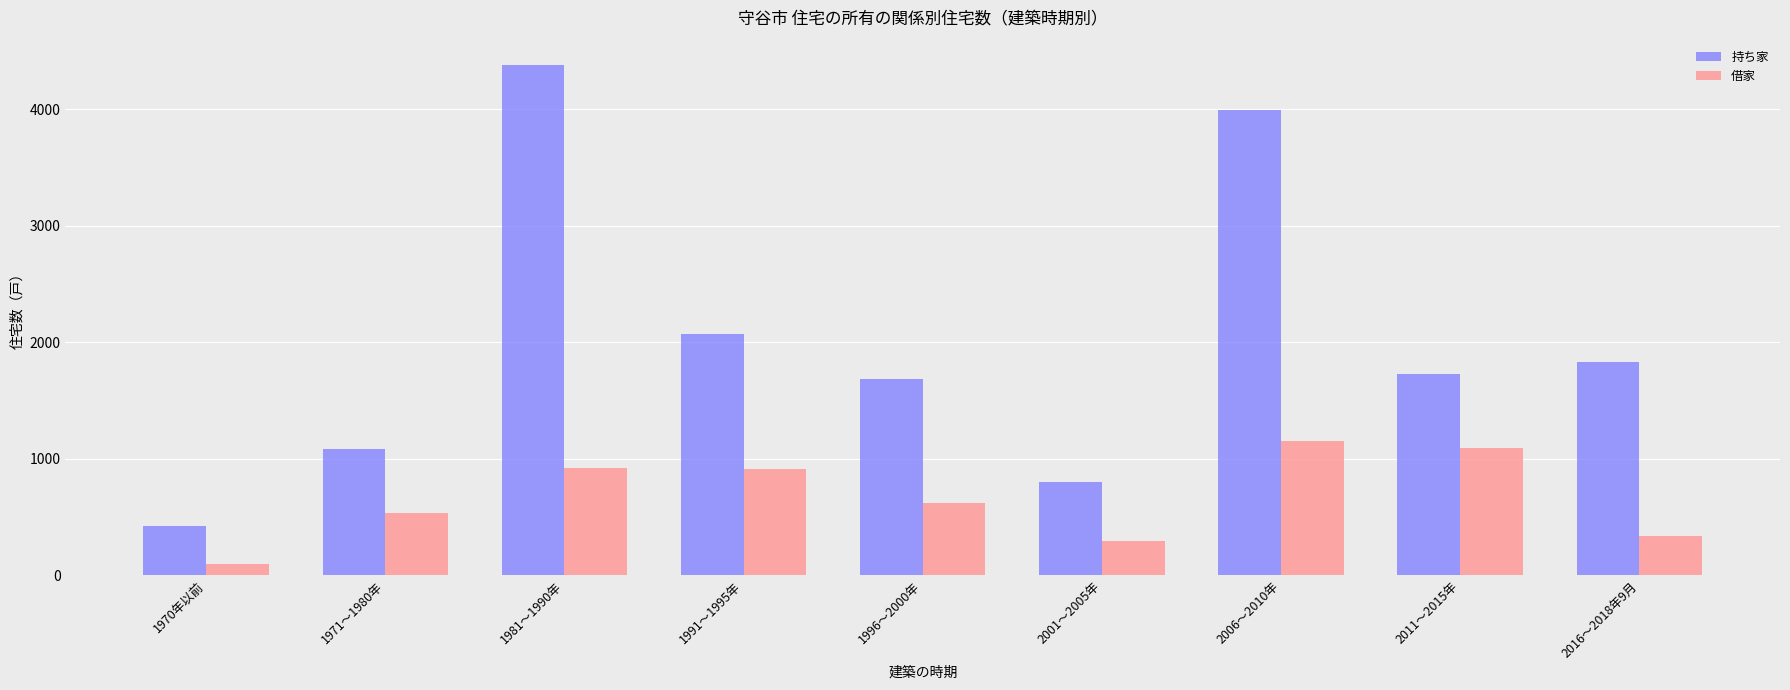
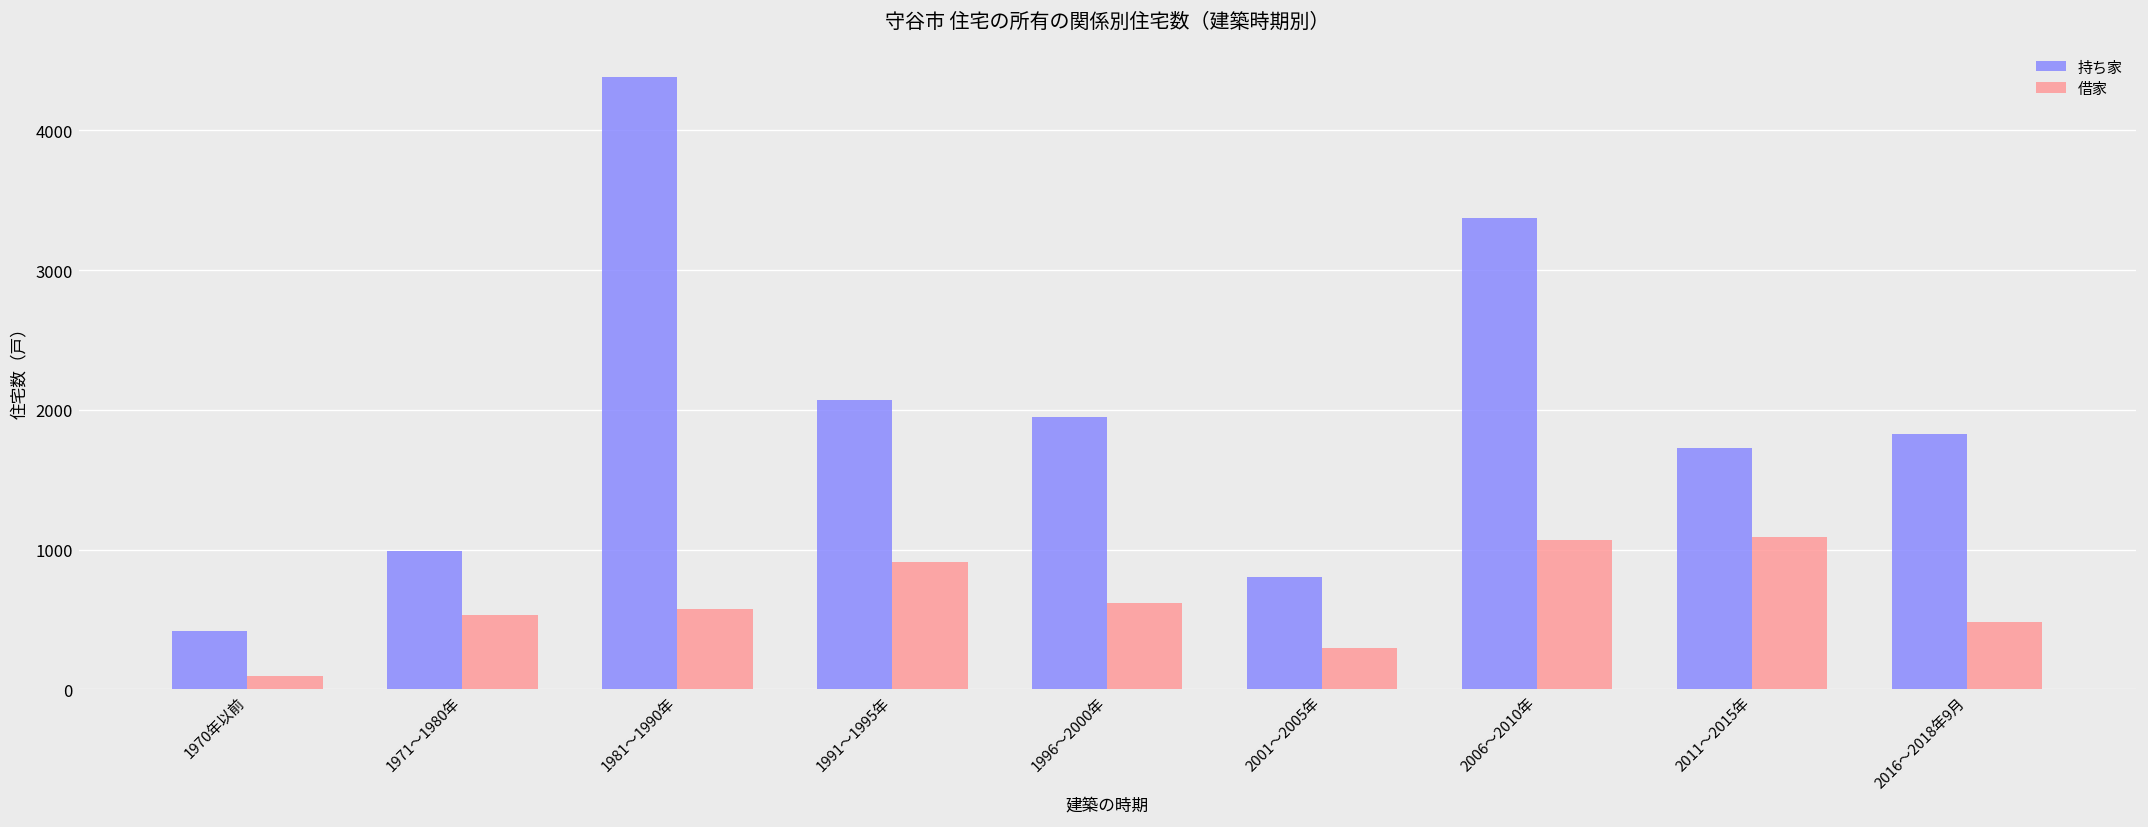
  {
    "持ち家": {
      "1970年以前": 420,
-     "1971～1980年": 1090,
+     "1971～1980年": 990,
      "1981～1990年": 4380,
      "1991～1995年": 2070,
-     "1996～2000年": 1690,
+     "1996～2000年": 1950,
      "2001～2005年": 810,
-     "2006～2010年": 4000,
+     "2006～2010年": 3370,
      "2011～2015年": 1730,
      "2016～2018年9月": 1830
    },
    "借家": {
      "1970年以前": 100,
      "1971～1980年": 540,
-     "1981～1990年": 920,
+     "1981～1990年": 570,
      "1991～1995年": 910,
      "1996～2000年": 620,
      "2001～2005年": 290,
-     "2006～2010年": 1150,
+     "2006～2010年": 1070,
      "2011～2015年": 1090,
-     "2016～2018年9月": 340
+     "2016～2018年9月": 480
    }
  }
